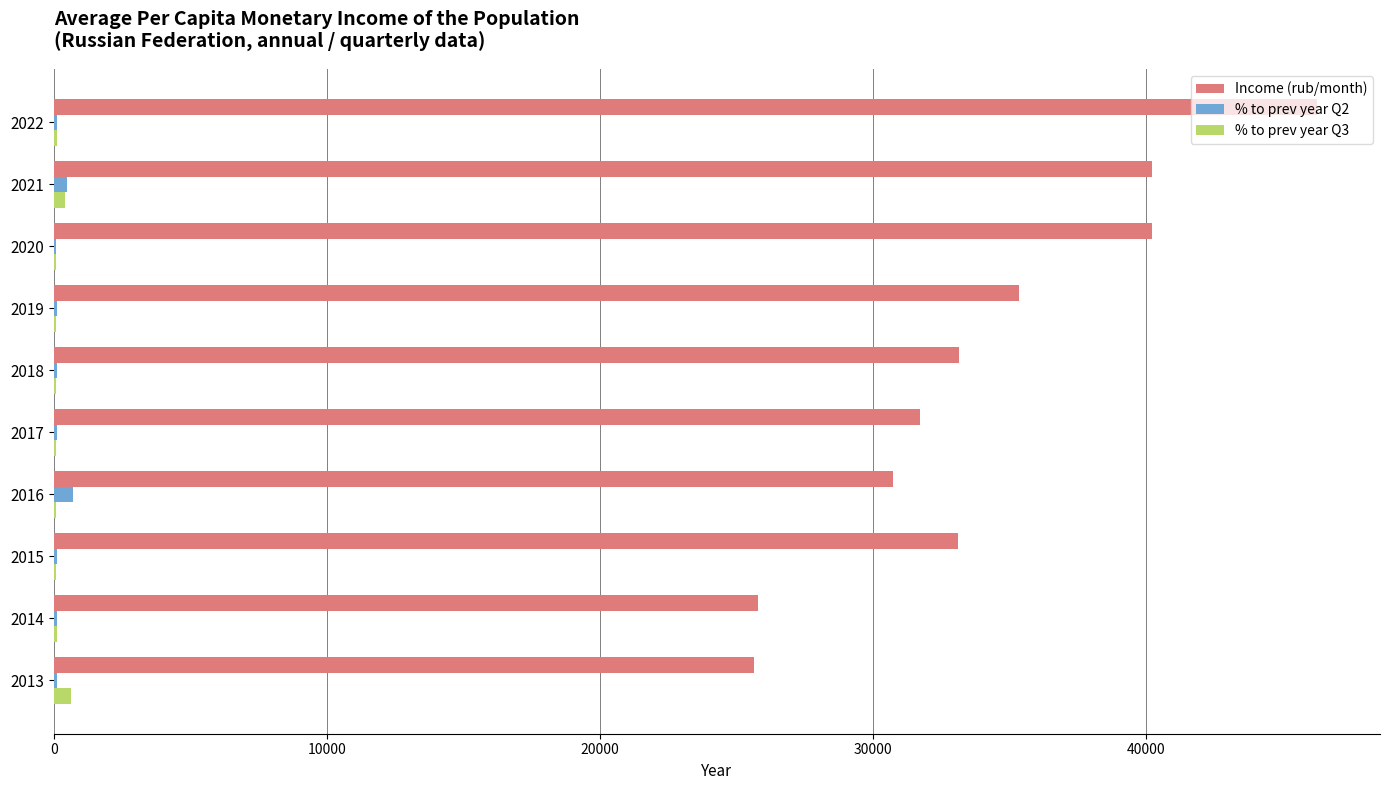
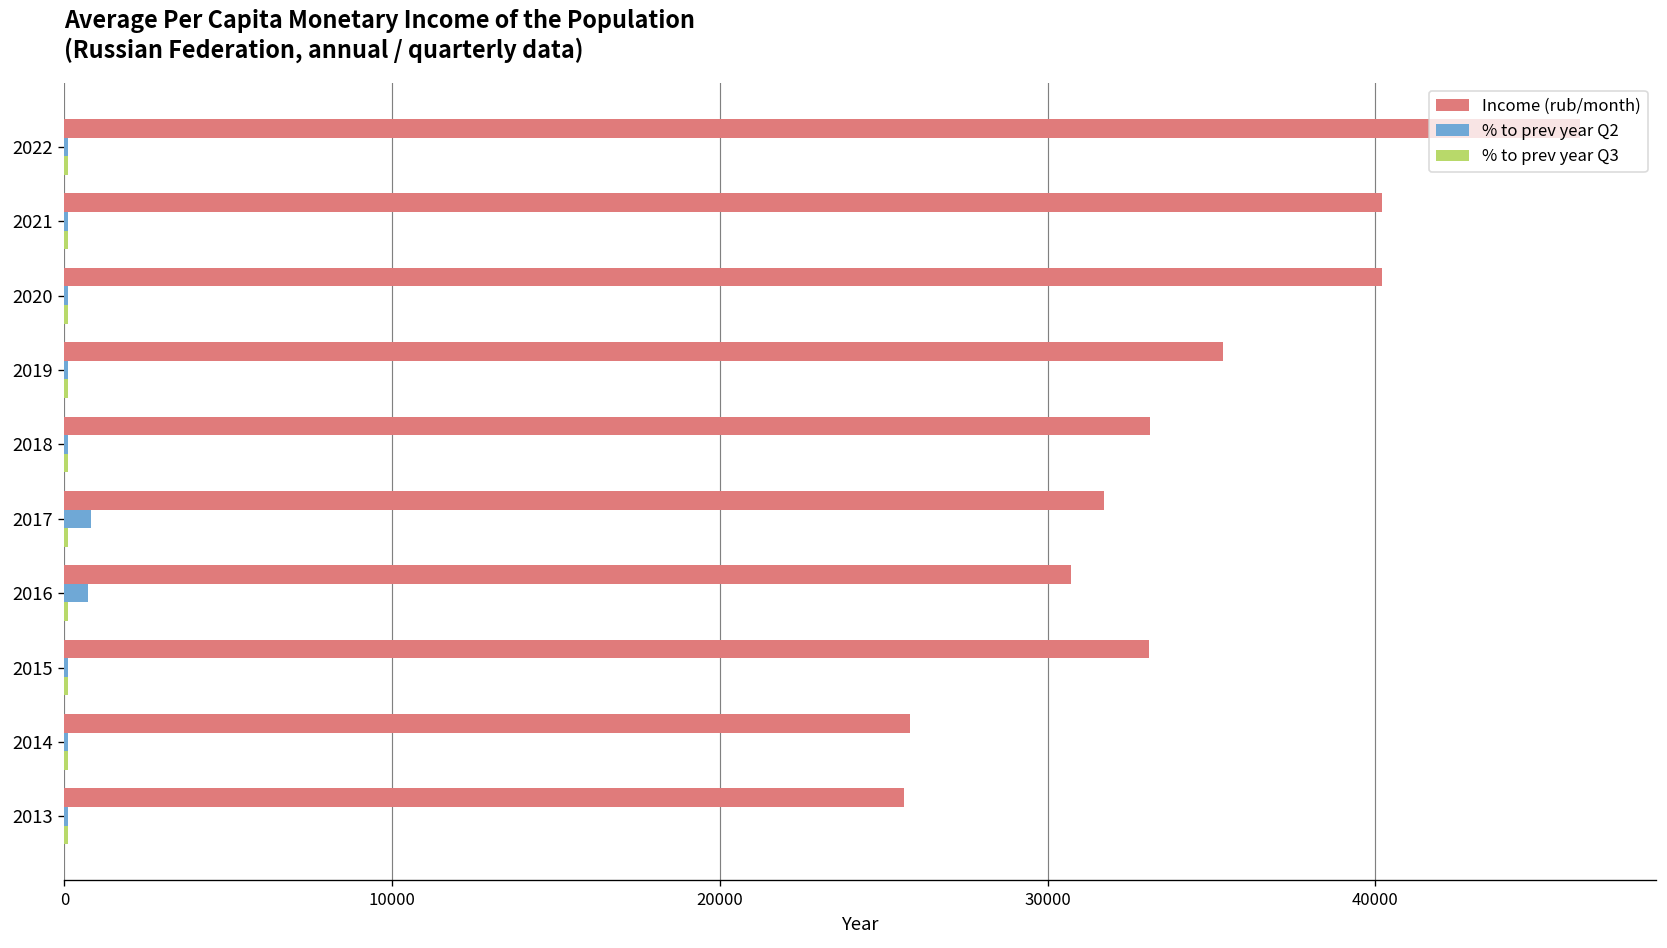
  {
    "Income (rub/month)": {
      "2021": 40200,
      "2020": 40200,
      "2019": 35300,
      "2018": 33100,
      "2017": 31700,
      "2016": 30700,
      "2015": 33100,
      "2014": 25800,
      "2013": 25600
    },
    "% to prev year Q2": {
      "2022": 100,
-     "2021": 500,
+     "2021": 100,
      "2020": 100,
      "2019": 100,
      "2018": 100,
-     "2017": 100,
+     "2017": 800,
      "2016": 700,
      "2015": 100,
      "2014": 100,
      "2013": 100
    },
    "% to prev year Q3": {
      "2022": 100,
-     "2021": 400,
+     "2021": 100,
      "2020": 100,
      "2019": 100,
      "2018": 100,
      "2017": 100,
      "2016": 100,
      "2015": 100,
      "2014": 100,
-     "2013": 600
+     "2013": 100
    }
  }
